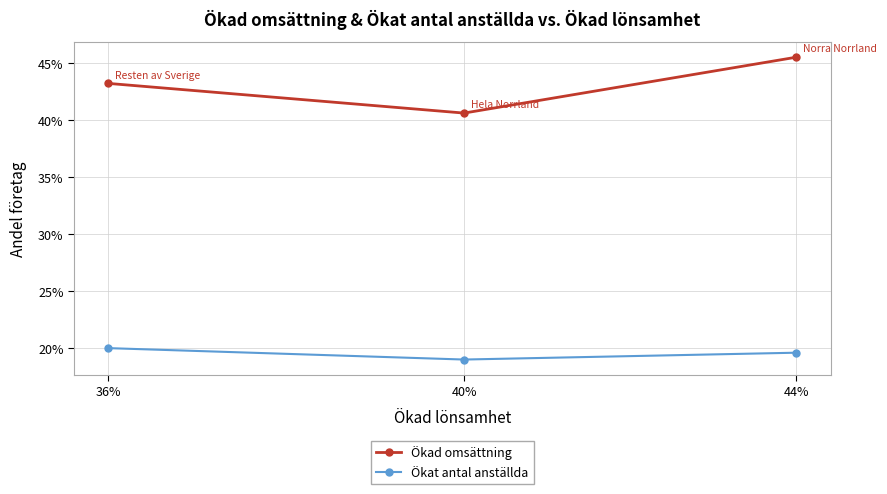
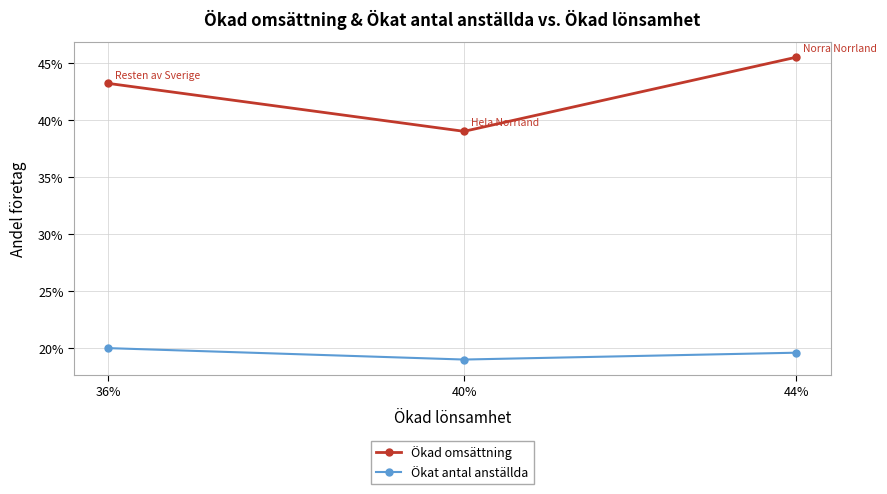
  {
    "Ökad omsättning": {
      "36%": "43.2%",
-     "40%": "40.6%",
+     "40%": "39.0%",
      "44%": "45.5%"
    },
    "Ökat antal anställda": {
      "36%": "20.0%",
      "40%": "19.0%",
      "44%": "19.6%"
    }
  }
